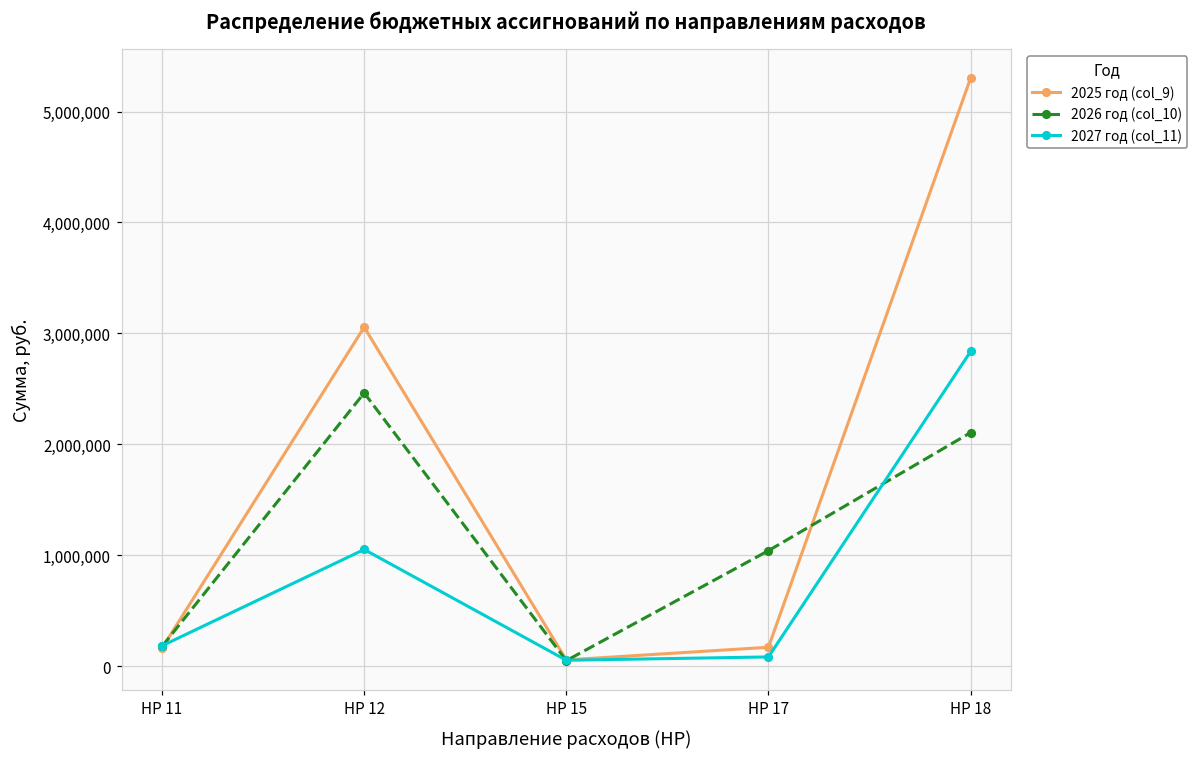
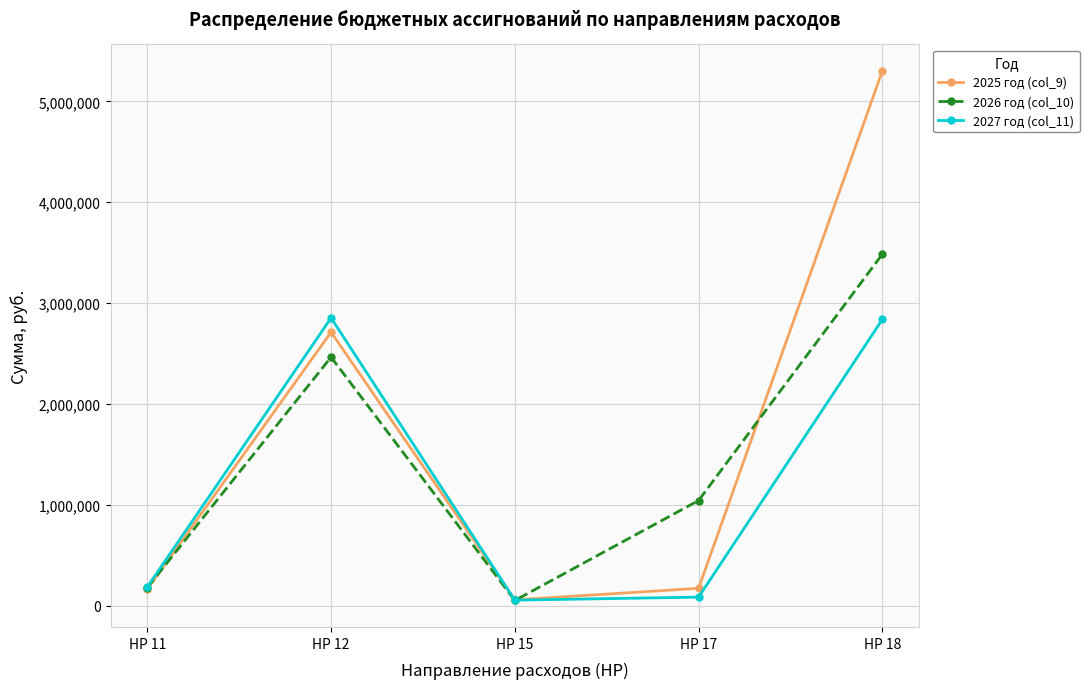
  {
    "2025 год (col_9)": {
-     "НР 12": "3,060,000",
+     "НР 12": "2,710,000",
      "НР 17": "170,000",
      "НР 18": "5,300,000"
    },
    "2026 год (col_10)": {
      "НР 12": "2,460,000",
      "НР 17": "1,040,000",
-     "НР 18": "2,110,000"
+     "НР 18": "3,480,000"
    },
    "2027 год (col_11)": {
-     "НР 12": "1,050,000",
+     "НР 12": "2,850,000",
      "НР 17": "80,000",
      "НР 18": "2,840,000"
    }
  }
